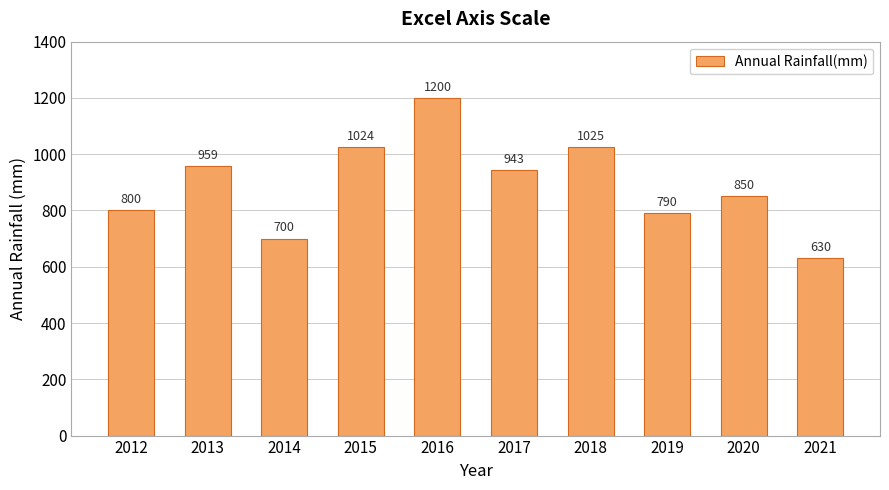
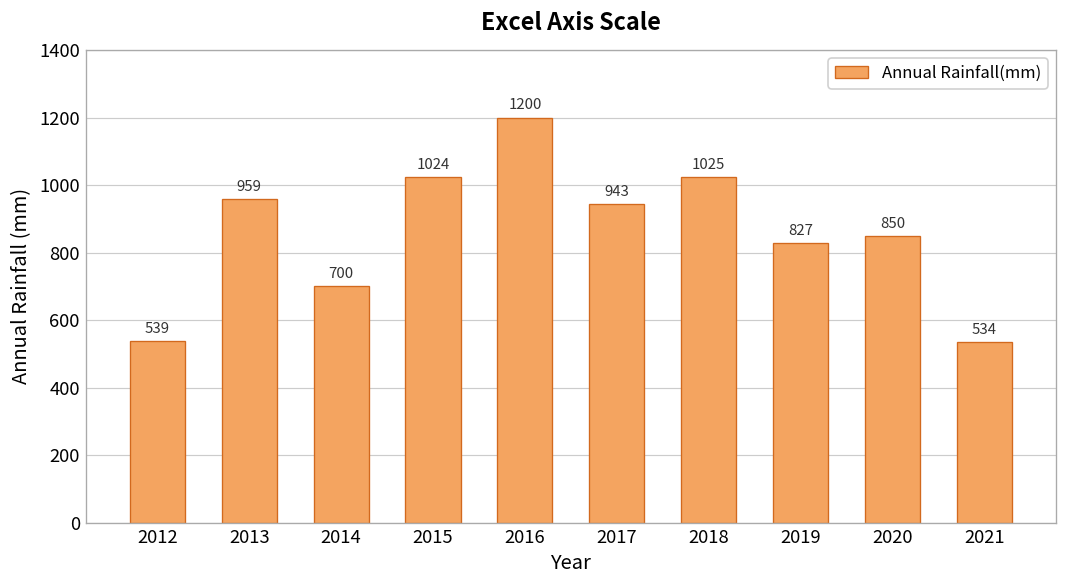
  {
-   "2012": 800,
+   "2012": 539,
    "2013": 959,
    "2014": 700,
    "2015": 1024,
    "2016": 1200,
    "2017": 943,
    "2018": 1025,
-   "2019": 790,
+   "2019": 827,
    "2020": 850,
-   "2021": 630
+   "2021": 534
  }
